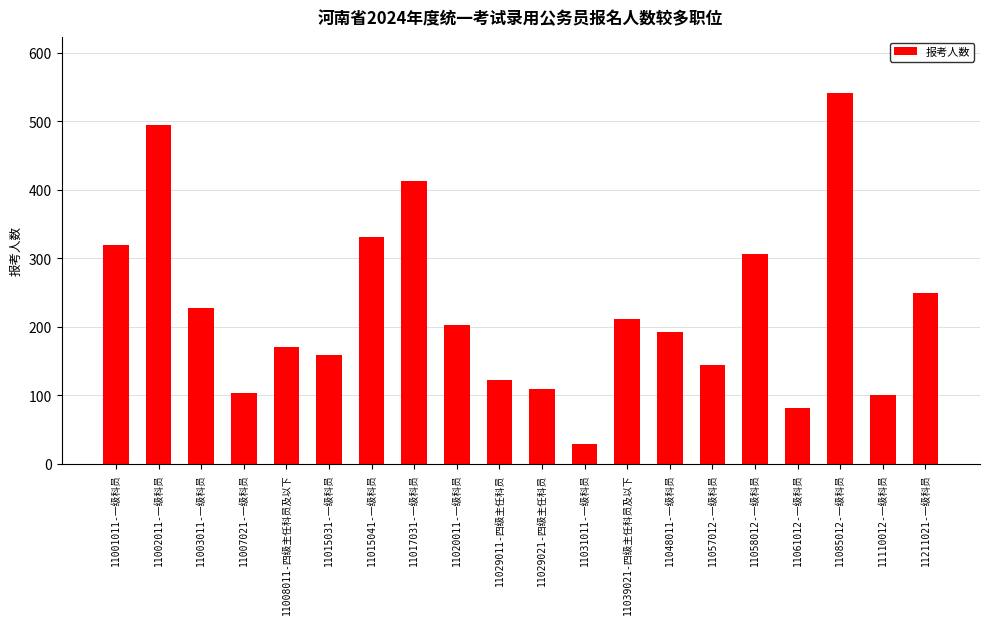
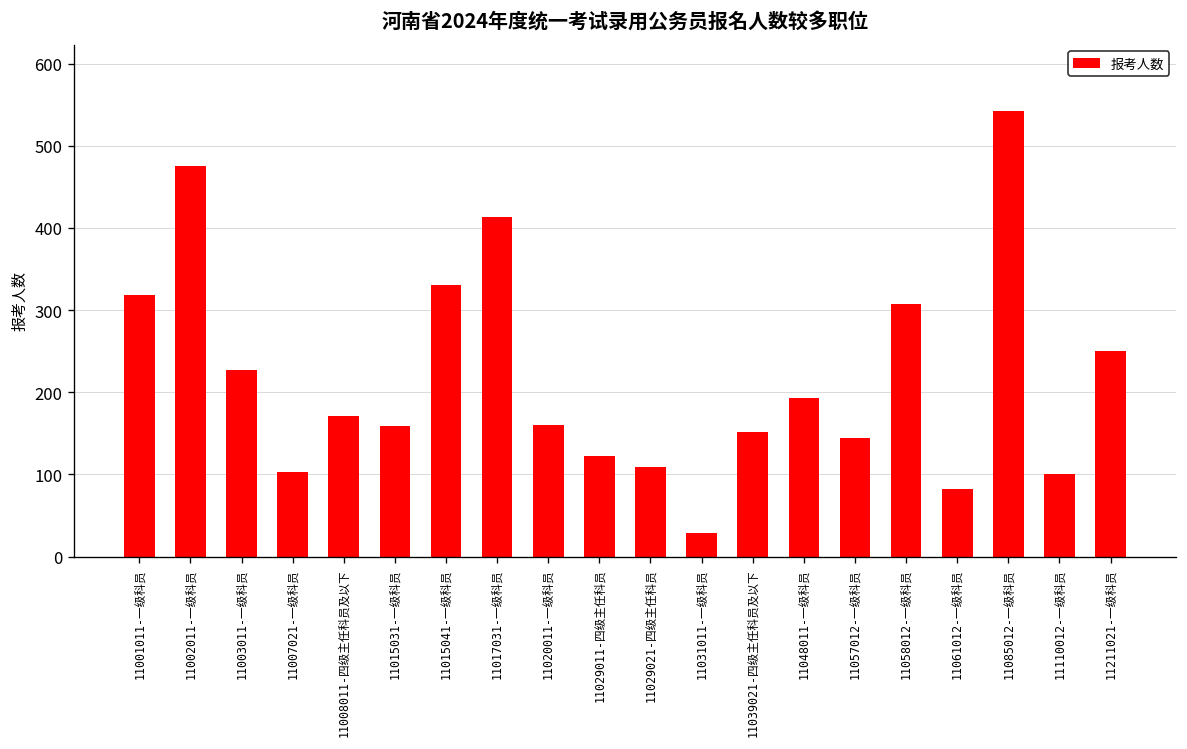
  {
    "11001011-一级科员": 320,
-   "11002011-一级科员": 500,
+   "11002011-一级科员": 480,
    "11003011-一级科员": 230,
    "11007021-一级科员": 100,
    "11008011-四级主任科员及以下": 170,
    "11015031-一级科员": 160,
    "11015041-一级科员": 330,
    "11017031-一级科员": 410,
-   "11020011-一级科员": 200,
+   "11020011-一级科员": 160,
    "11029011-四级主任科员": 120,
    "11029021-四级主任科员": 110,
    "11031011-一级科员": 30,
-   "11039021-四级主任科员及以下": 210,
+   "11039021-四级主任科员及以下": 150,
    "11048011-一级科员": 190,
    "11057012-一级科员": 140,
    "11058012-一级科员": 310,
    "11061012-一级科员": 80,
    "11085012-一级科员": 540,
    "11110012-一级科员": 100,
    "11211021-一级科员": 250
  }
